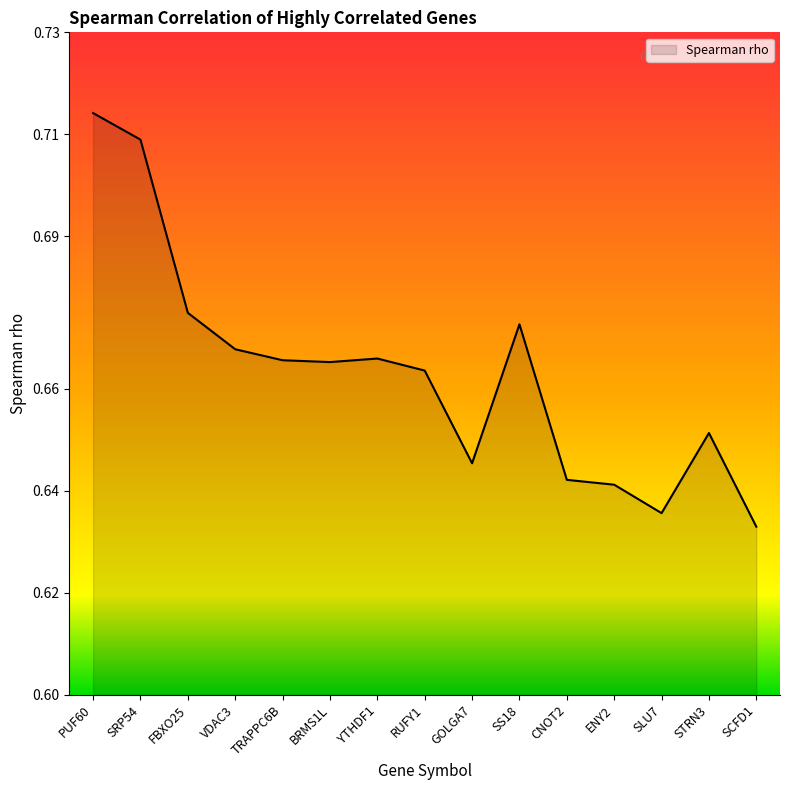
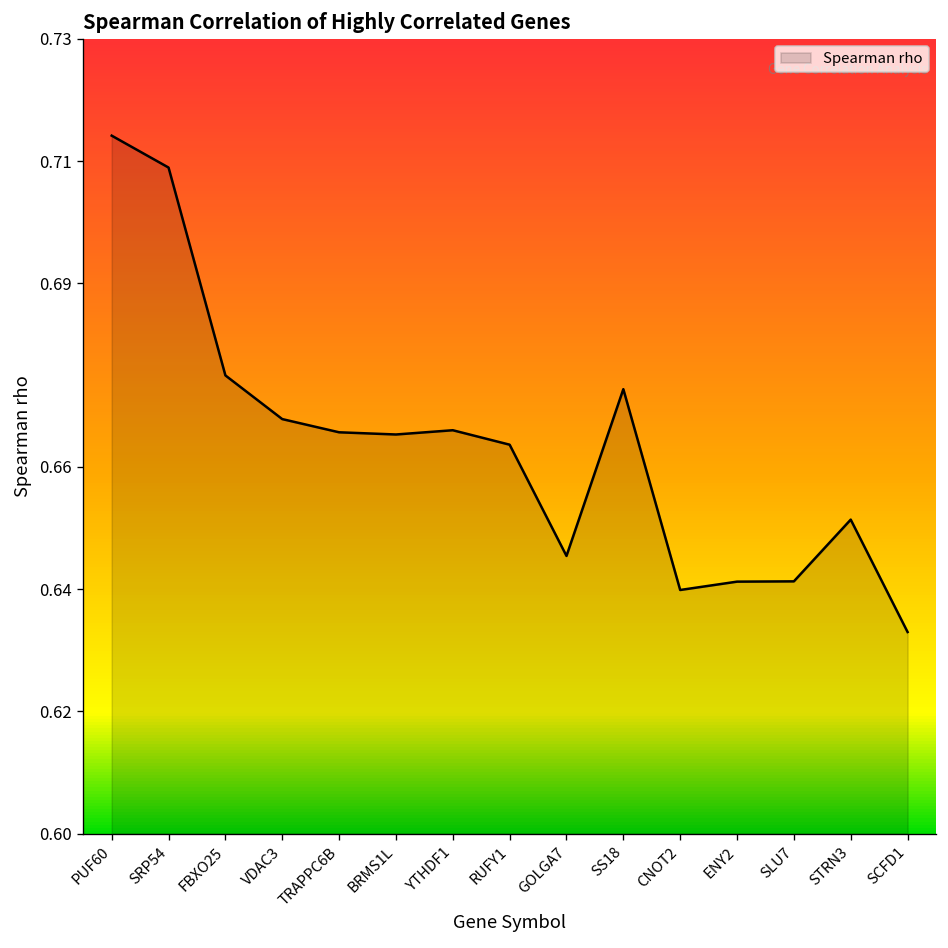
  {
    "PUF60": 0.714,
    "SRP54": 0.709,
    "FBXO25": 0.675,
    "VDAC3": 0.668,
    "TRAPPC6B": 0.666,
    "BRMS1L": 0.665,
    "YTHDF1": 0.666,
    "RUFY1": 0.664,
    "GOLGA7": 0.645,
    "SS18": 0.673,
-   "CNOT2": 0.642,
+   "CNOT2": 0.640,
    "ENY2": 0.641,
-   "SLU7": 0.636,
+   "SLU7": 0.641,
    "STRN3": 0.651,
    "SCFD1": 0.633
  }
